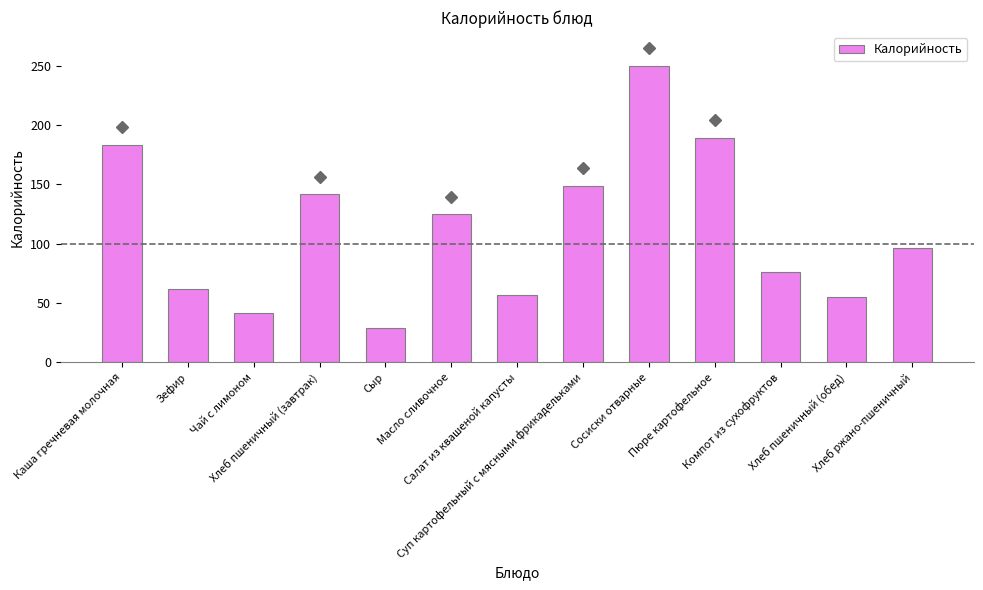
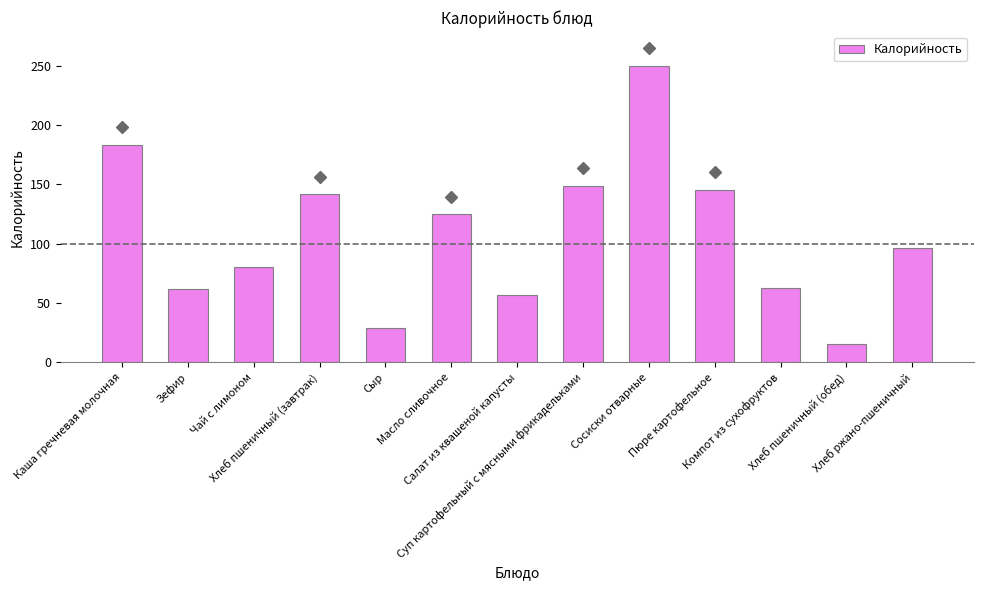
  {
    "Калорийность": {
      "Каша гречневая молочная": 183,
      "Зефир": 62,
-     "Чай с лимоном": 42,
+     "Чай с лимоном": 80,
      "Хлеб пшеничный (завтрак)": 142,
      "Сыр": 29,
      "Масло сливочное": 125,
      "Салат из квашеной капусты": 57,
      "Суп картофельный с мясными фрикадельками": 149,
      "Сосиски отварные": 250,
-     "Пюре картофельное": 189,
-     "Компот из сухофруктов": 76,
-     "Хлеб пшеничный (обед)": 55,
+     "Пюре картофельное": 145,
+     "Компот из сухофруктов": 63,
+     "Хлеб пшеничный (обед)": 16,
      "Хлеб ржано-пшеничный": 96
    }
  }
